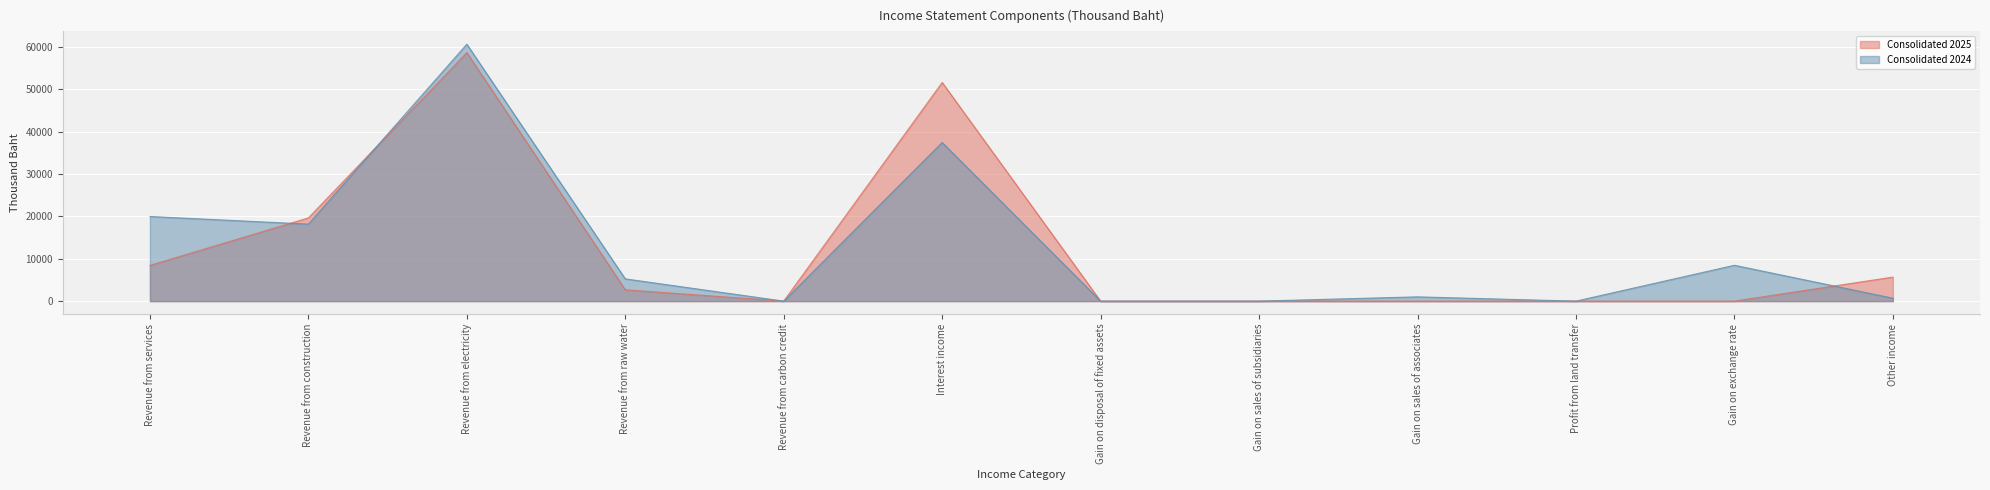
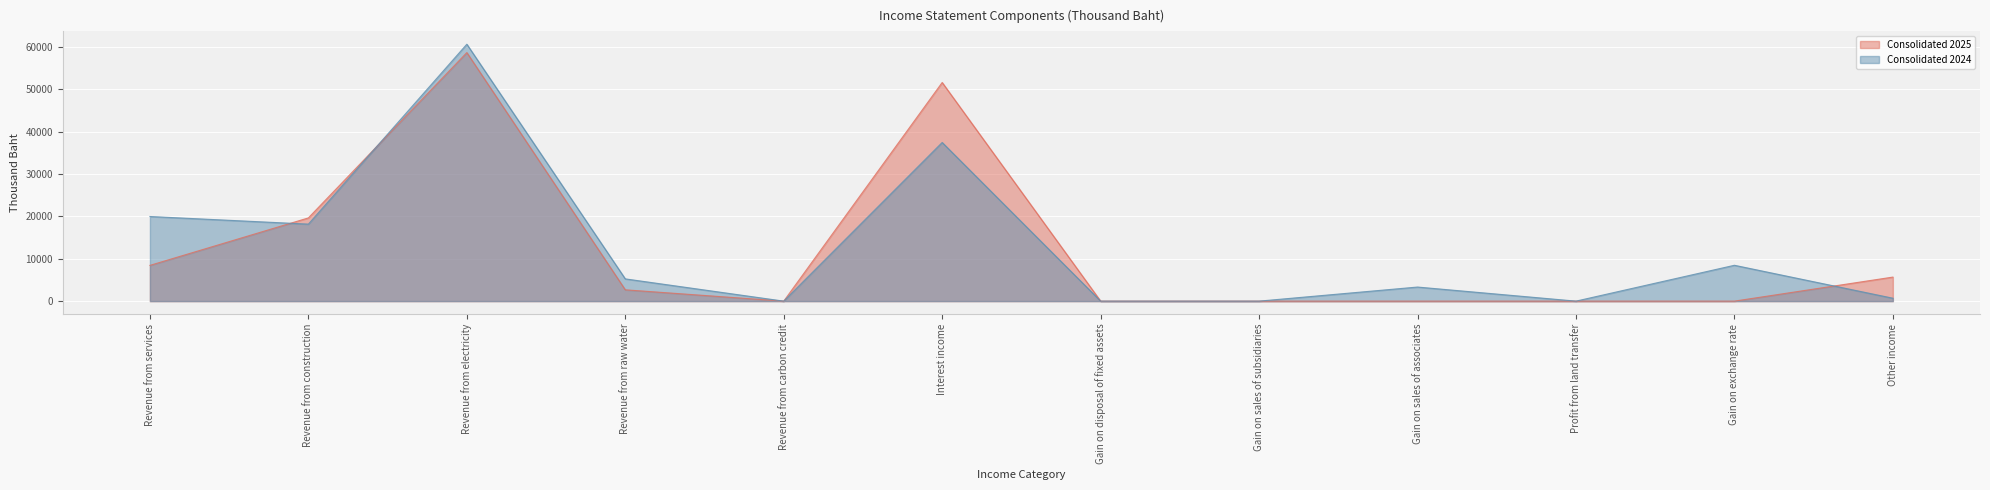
  {
    "Consolidated 2025": {
      "Revenue from services": 8000,
      "Revenue from construction": 20000,
      "Revenue from electricity": 59000,
      "Revenue from raw water": 3000,
      "Interest income": 52000,
      "Gain on sales of associates": 0,
      "Gain on exchange rate": 0,
      "Other income": 6000
    },
    "Consolidated 2024": {
      "Revenue from services": 20000,
      "Revenue from construction": 18000,
      "Revenue from electricity": 61000,
      "Revenue from raw water": 5000,
      "Interest income": 37000,
-     "Gain on sales of associates": 1000,
+     "Gain on sales of associates": 3000,
      "Gain on exchange rate": 8000,
      "Other income": 1000
    }
  }
